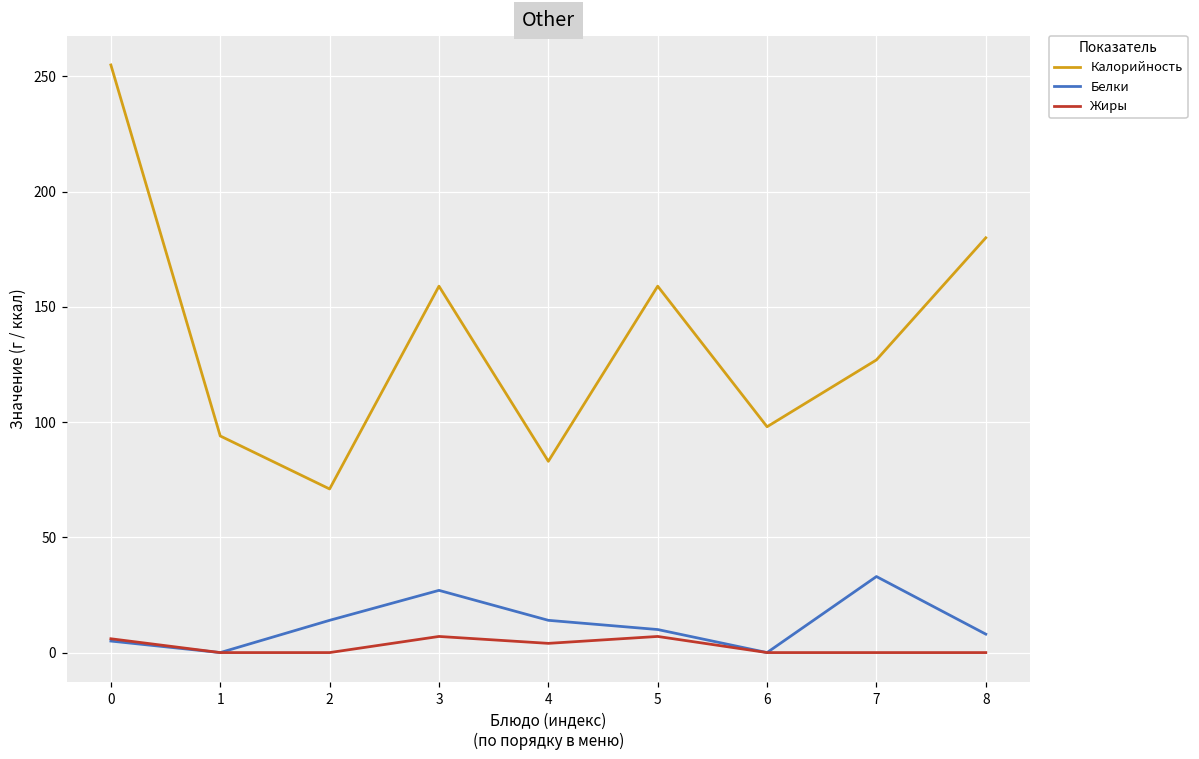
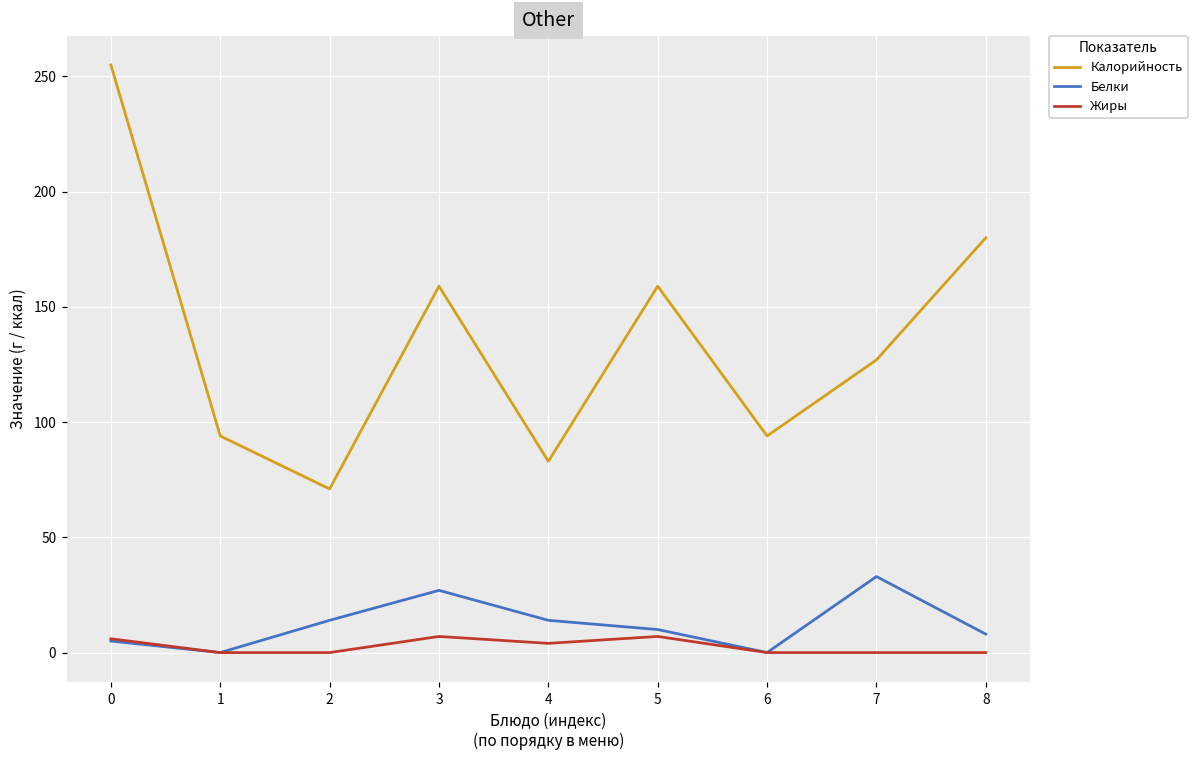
  {
    "Калорийность": {
      "0": 255,
      "1": 94,
      "2": 71,
      "3": 159,
      "4": 83,
      "5": 159,
-     "6": 98,
+     "6": 94,
      "7": 127,
      "8": 180
    },
    "Белки": {
      "2": 14,
      "3": 27,
      "4": 14,
      "5": 10,
      "7": 33,
      "8": 8
    },
    "Жиры": {
      "2": 0,
      "3": 7,
      "4": 4,
      "5": 7,
      "7": 0,
      "8": 0
    }
  }
